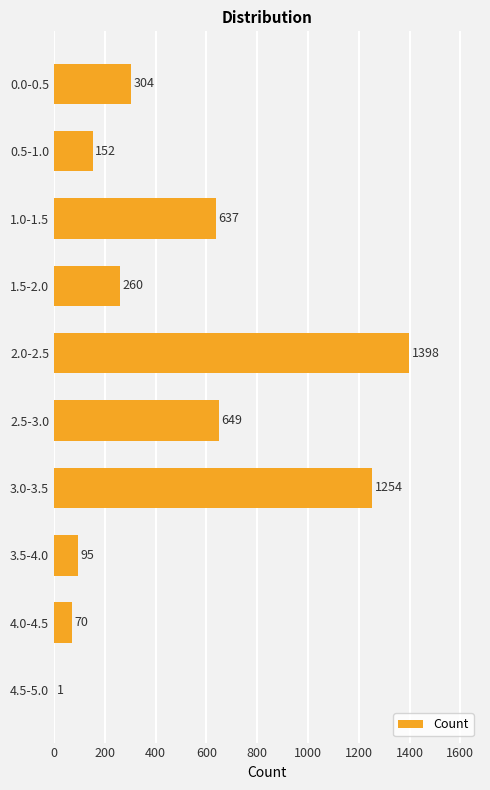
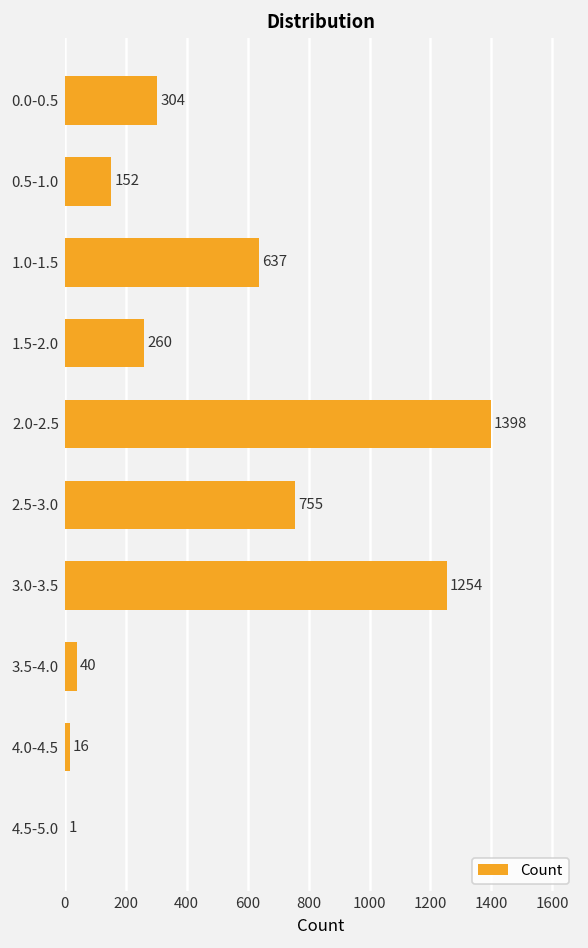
  {
    "0.0-0.5": 304,
    "0.5-1.0": 152,
    "1.0-1.5": 637,
    "1.5-2.0": 260,
    "2.0-2.5": 1398,
-   "2.5-3.0": 649,
+   "2.5-3.0": 755,
    "3.0-3.5": 1254,
-   "3.5-4.0": 95,
-   "4.0-4.5": 70,
+   "3.5-4.0": 40,
+   "4.0-4.5": 16,
    "4.5-5.0": 1
  }
